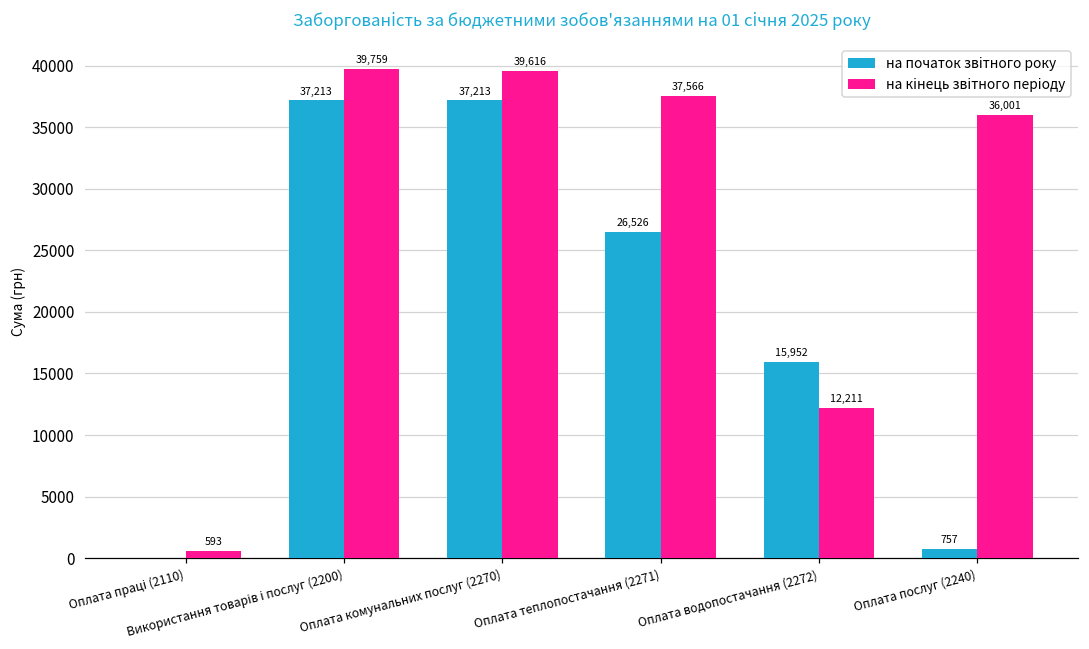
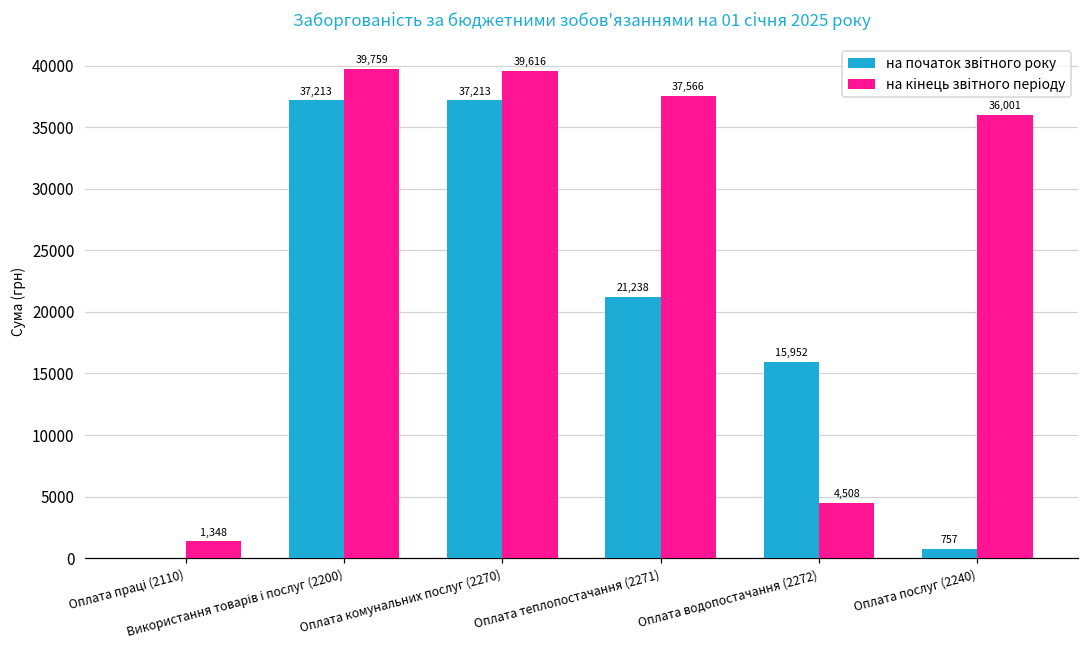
  {
    "на початок звітного року": {
      "Використання товарів і послуг (2200)": "37,213",
      "Оплата комунальних послуг (2270)": "37,213",
-     "Оплата теплопостачання (2271)": "26,526",
+     "Оплата теплопостачання (2271)": "21,238",
      "Оплата водопостачання (2272)": "15,952",
      "Оплата послуг (2240)": "757"
    },
    "на кінець звітного періоду": {
-     "Оплата праці (2110)": "593",
+     "Оплата праці (2110)": "1,348",
      "Використання товарів і послуг (2200)": "39,759",
      "Оплата комунальних послуг (2270)": "39,616",
      "Оплата теплопостачання (2271)": "37,566",
-     "Оплата водопостачання (2272)": "12,211",
+     "Оплата водопостачання (2272)": "4,508",
      "Оплата послуг (2240)": "36,001"
    }
  }
